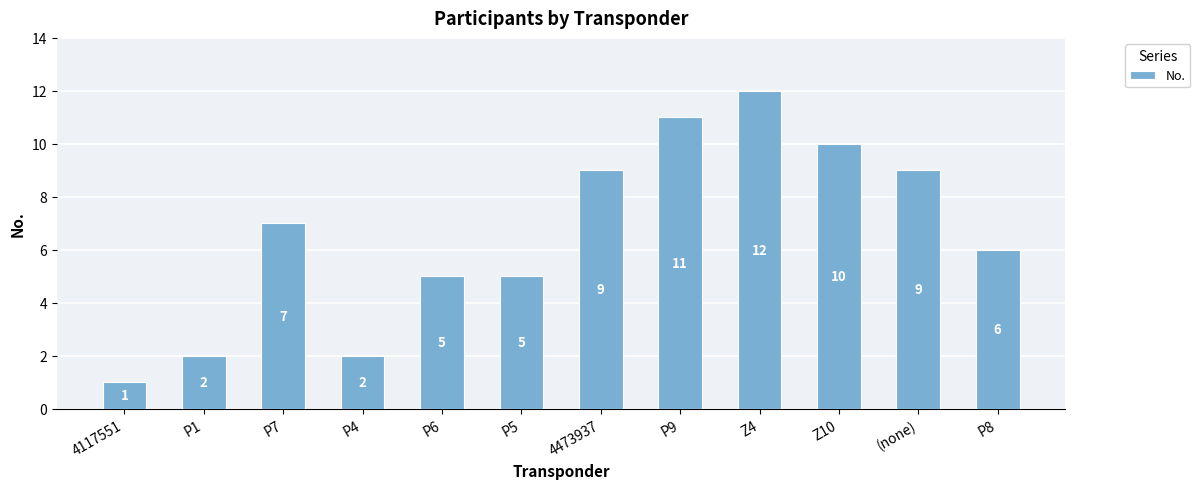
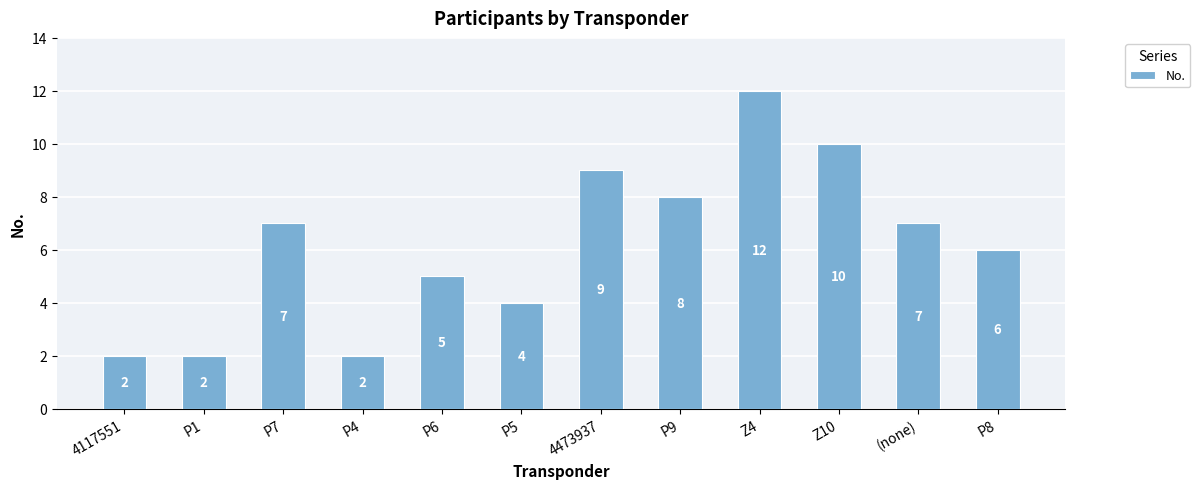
  {
-   "4117551": 1,
+   "4117551": 2,
    "P1": 2,
    "P7": 7,
    "P4": 2,
    "P6": 5,
-   "P5": 5,
+   "P5": 4,
    "4473937": 9,
-   "P9": 11,
+   "P9": 8,
    "Z4": 12,
    "Z10": 10,
-   "(none)": 9,
+   "(none)": 7,
    "P8": 6
  }
